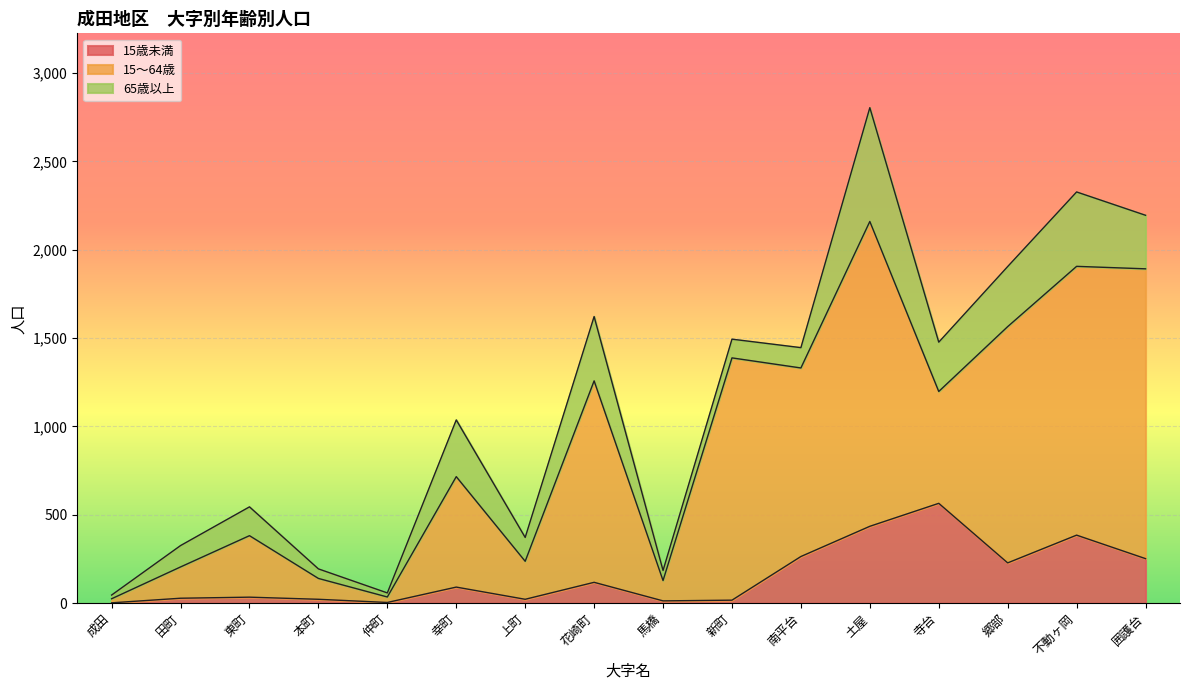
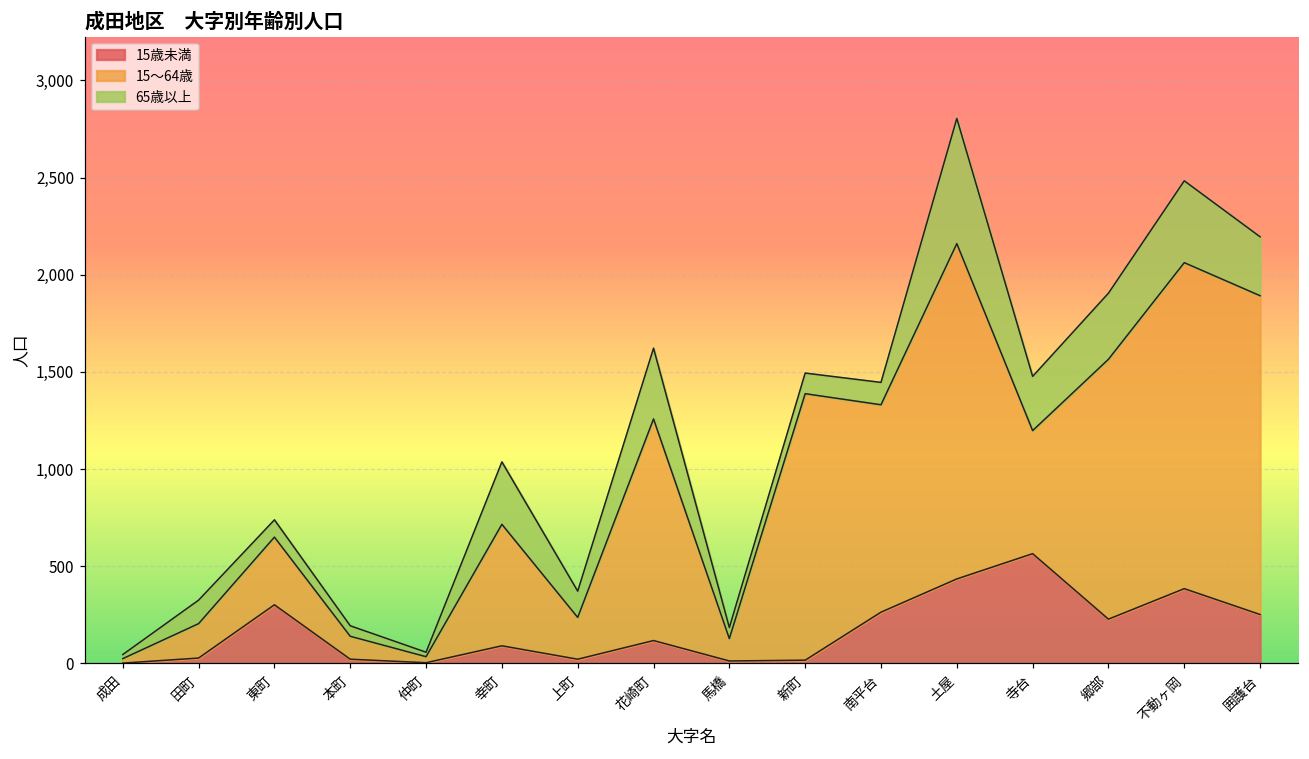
  {
    "15歳未満": {
      "成田": "0",
      "田町": "30",
-     "東町": "30",
+     "東町": "300",
      "本町": "20",
      "仲町": "0",
      "幸町": "90",
      "上町": "20",
      "花崎町": "120",
      "馬橋": "10",
      "新町": "20",
      "南平台": "260",
      "土屋": "440",
      "寺台": "570",
      "郷部": "230",
      "不動ヶ岡": "390",
      "囲護台": "250"
    },
    "15～64歳": {
      "成田": "20",
      "田町": "180",
      "東町": "350",
      "本町": "120",
      "仲町": "30",
      "幸町": "630",
      "上町": "220",
      "花崎町": "1,140",
      "馬橋": "120",
      "新町": "1,370",
      "南平台": "1,070",
      "土屋": "1,730",
      "寺台": "630",
      "郷部": "1,340",
-     "不動ヶ岡": "1,520",
+     "不動ヶ岡": "1,680",
      "囲護台": "1,640"
    },
    "65歳以上": {
      "成田": "20",
      "田町": "120",
-     "東町": "160",
+     "東町": "90",
      "本町": "50",
      "仲町": "20",
      "幸町": "320",
      "上町": "140",
      "花崎町": "360",
      "馬橋": "60",
      "新町": "110",
      "南平台": "120",
      "土屋": "640",
      "寺台": "280",
      "郷部": "340",
      "不動ヶ岡": "420",
      "囲護台": "300"
    }
  }
